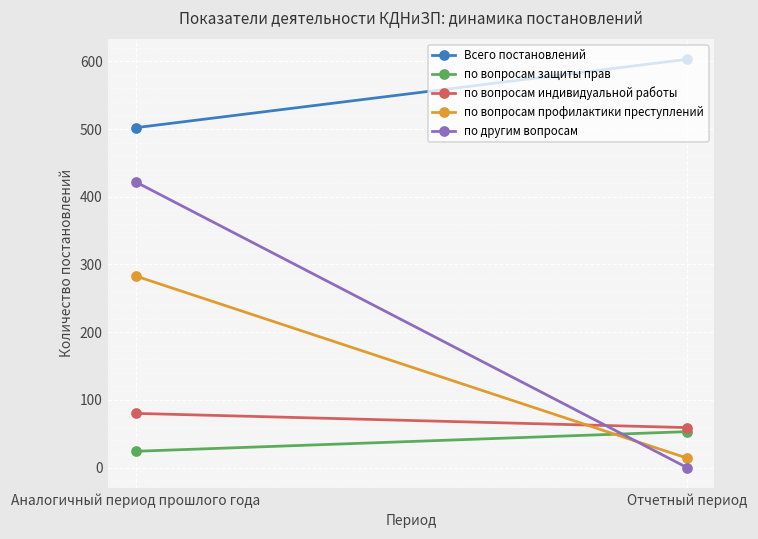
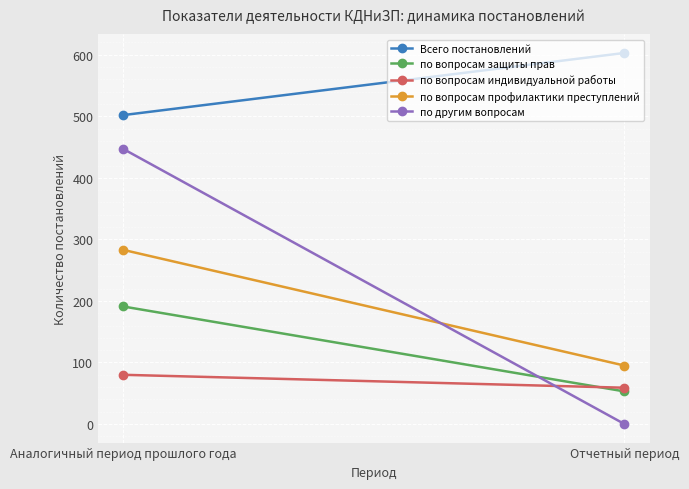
  {
    "Всего постановлений": {
      "Аналогичный период прошлого года": 500
    },
    "по вопросам защиты прав": {
-     "Аналогичный период прошлого года": 20,
+     "Аналогичный период прошлого года": 190,
      "Отчетный период": 50
    },
    "по вопросам индивидуальной работы": {
      "Аналогичный период прошлого года": 80,
      "Отчетный период": 60
    },
    "по вопросам профилактики преступлений": {
      "Аналогичный период прошлого года": 280,
-     "Отчетный период": 10
+     "Отчетный период": 100
    },
    "по другим вопросам": {
-     "Аналогичный период прошлого года": 420,
+     "Аналогичный период прошлого года": 450,
      "Отчетный период": 0
    }
  }
